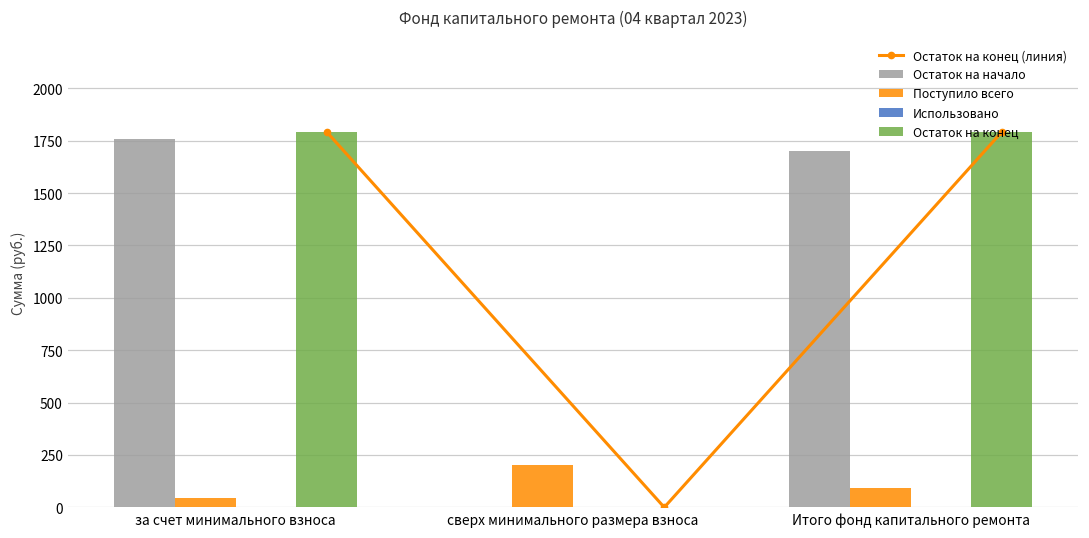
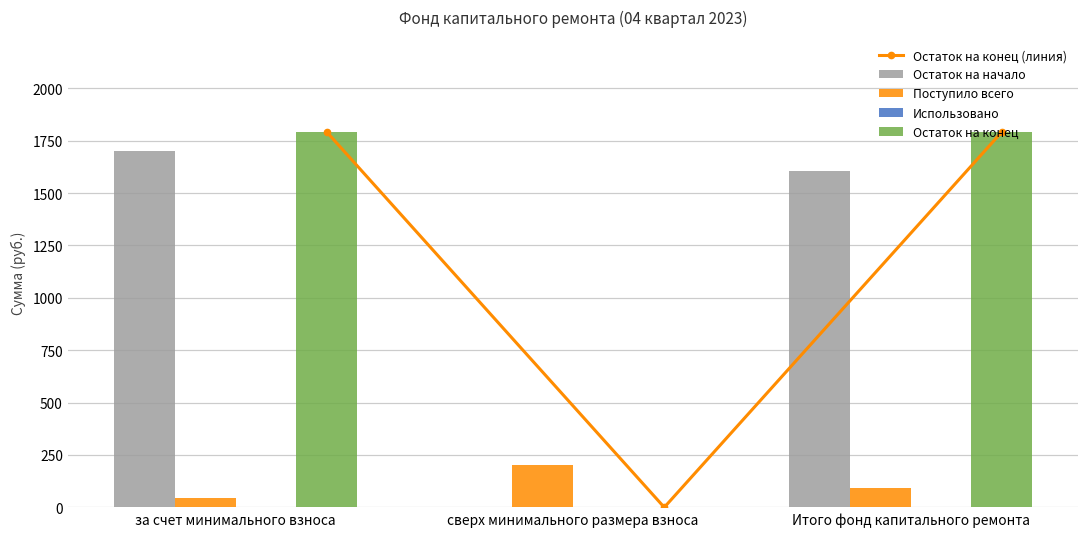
  {
    "Остаток на начало": {
-     "за счет минимального взноса": 1760,
+     "за счет минимального взноса": 1700,
      "сверх минимального размера взноса": 0,
-     "Итого фонд капитального ремонта": 1700
+     "Итого фонд капитального ремонта": 1600
    },
    "Поступило всего": {
      "за счет минимального взноса": 50,
      "сверх минимального размера взноса": 200,
      "Итого фонд капитального ремонта": 90
    },
    "Использовано": {
      "за счет минимального взноса": 0,
      "сверх минимального размера взноса": 0,
      "Итого фонд капитального ремонта": 0
    },
    "Остаток на конец": {
      "за счет минимального взноса": 1790,
      "сверх минимального размера взноса": 0,
      "Итого фонд капитального ремонта": 1790
    }
  }
